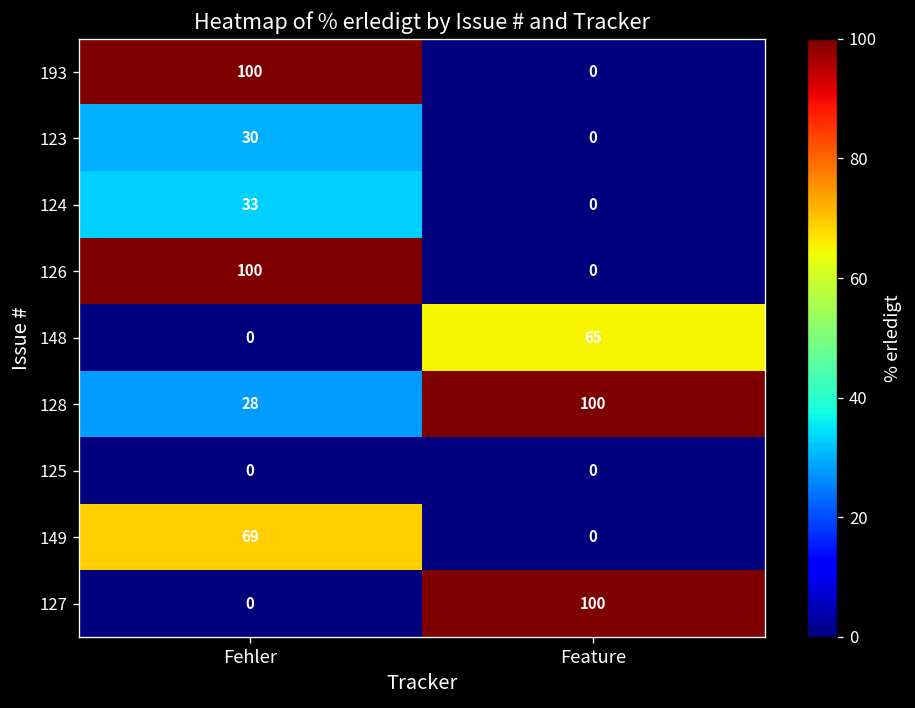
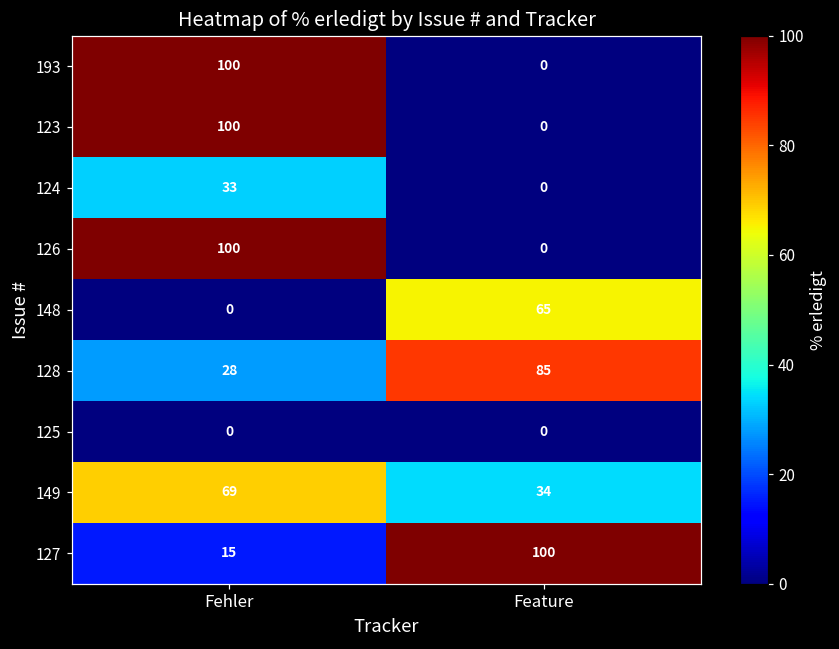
  {
    "193": {
      "Fehler": 100,
      "Feature": 0
    },
    "123": {
-     "Fehler": 30,
+     "Fehler": 100,
      "Feature": 0
    },
    "124": {
      "Fehler": 33,
      "Feature": 0
    },
    "126": {
      "Fehler": 100,
      "Feature": 0
    },
    "148": {
      "Fehler": 0,
      "Feature": 65
    },
    "128": {
      "Fehler": 28,
-     "Feature": 100
+     "Feature": 85
    },
    "125": {
      "Fehler": 0,
      "Feature": 0
    },
    "149": {
      "Fehler": 69,
-     "Feature": 0
+     "Feature": 34
    },
    "127": {
-     "Fehler": 0,
+     "Fehler": 15,
      "Feature": 100
    }
  }
